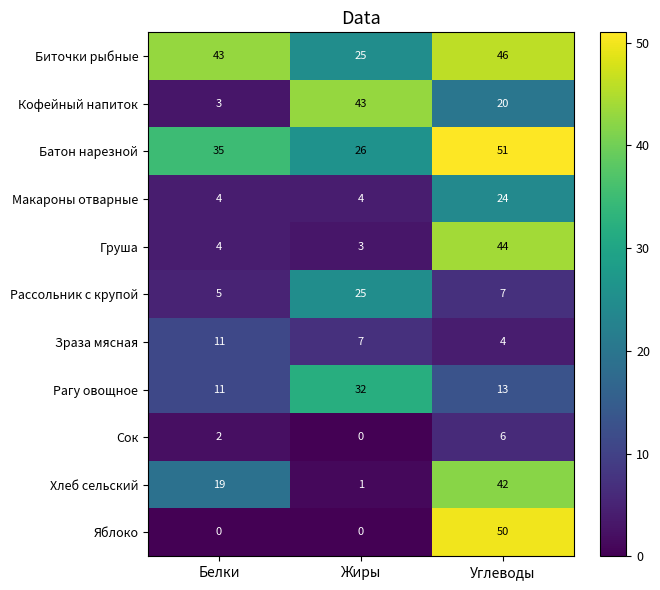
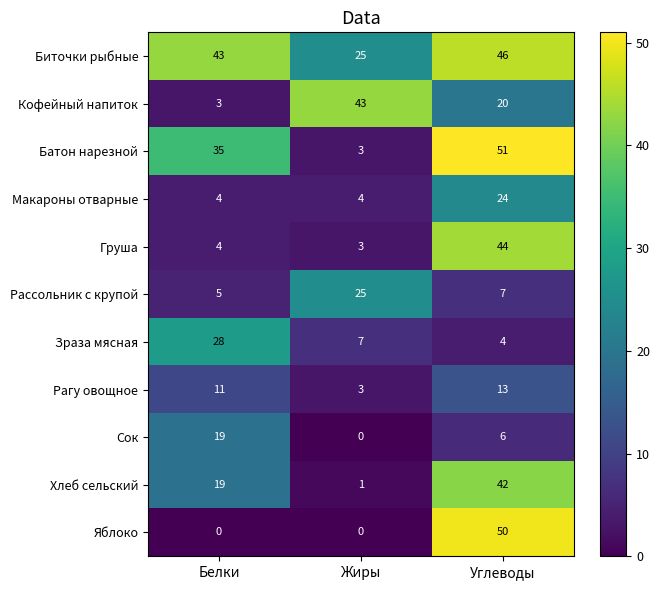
  {
    "Биточки рыбные": {
      "Белки": 43,
      "Жиры": 25,
      "Углеводы": 46
    },
    "Кофейный напиток": {
      "Белки": 3,
      "Жиры": 43,
      "Углеводы": 20
    },
    "Батон нарезной": {
      "Белки": 35,
-     "Жиры": 26,
+     "Жиры": 3,
      "Углеводы": 51
    },
    "Макароны отварные": {
      "Белки": 4,
      "Жиры": 4,
      "Углеводы": 24
    },
    "Груша": {
      "Белки": 4,
      "Жиры": 3,
      "Углеводы": 44
    },
    "Рассольник с крупой": {
      "Белки": 5,
      "Жиры": 25,
      "Углеводы": 7
    },
    "Зраза мясная": {
-     "Белки": 11,
+     "Белки": 28,
      "Жиры": 7,
      "Углеводы": 4
    },
    "Рагу овощное": {
      "Белки": 11,
-     "Жиры": 32,
+     "Жиры": 3,
      "Углеводы": 13
    },
    "Сок": {
-     "Белки": 2,
+     "Белки": 19,
      "Жиры": 0,
      "Углеводы": 6
    },
    "Хлеб сельский": {
      "Белки": 19,
      "Жиры": 1,
      "Углеводы": 42
    },
    "Яблоко": {
      "Белки": 0,
      "Жиры": 0,
      "Углеводы": 50
    }
  }
